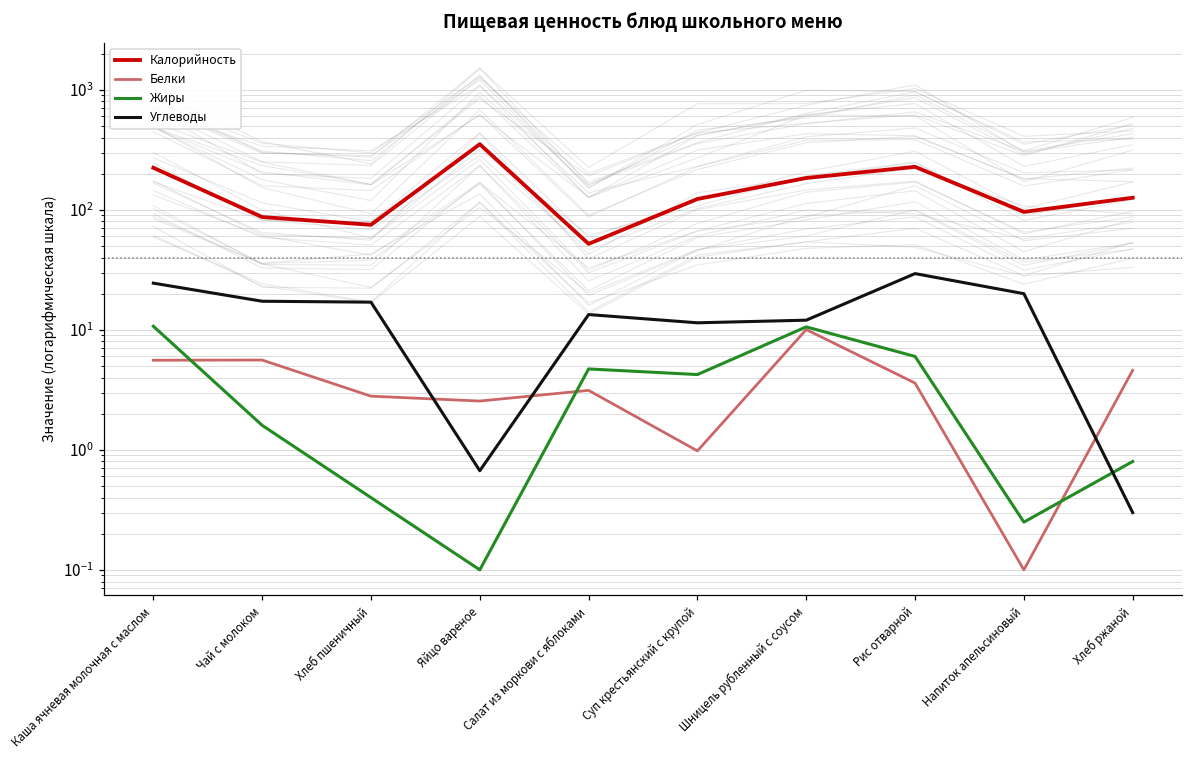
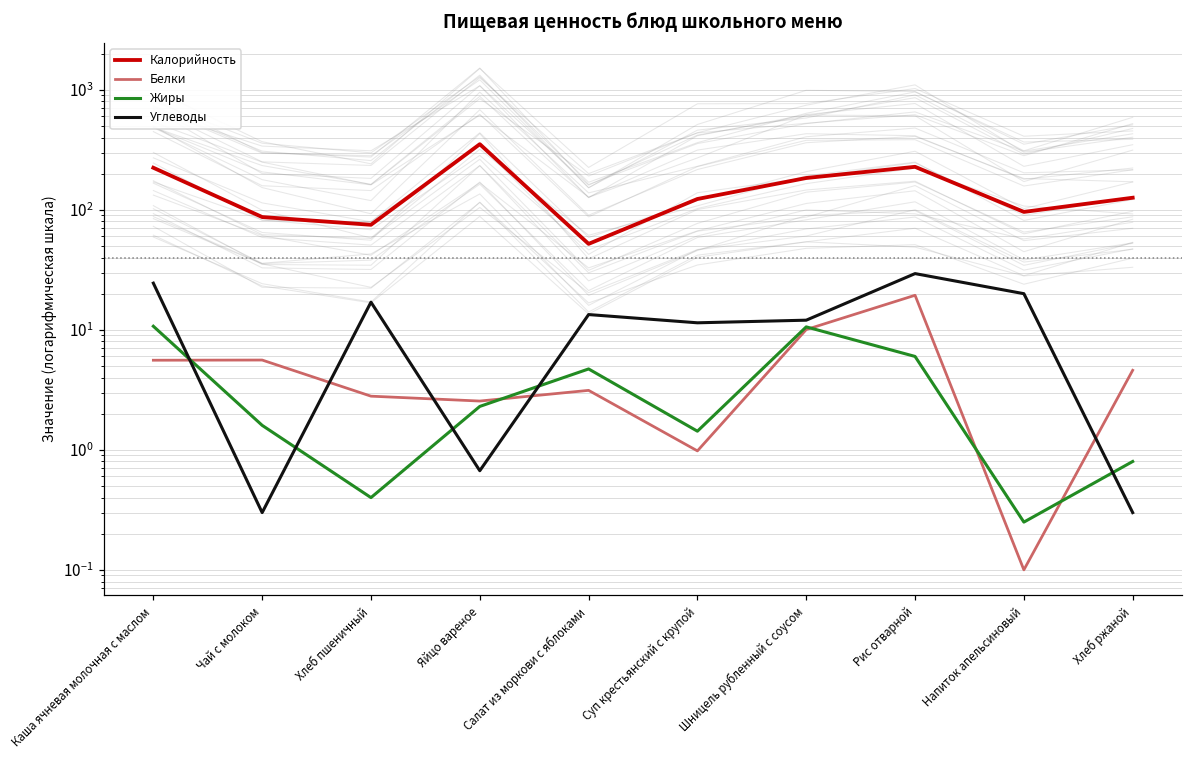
  {
    "Калорийность": {
      "Каша ячневая молочная с маслом": 220,
      "Чай с молоком": 90,
      "Хлеб пшеничный": 80,
      "Салат из моркови с яблоками": 50,
      "Напиток апельсиновый": 100
    },
    "Белки": {
      "Каша ячневая молочная с маслом": 6,
      "Чай с молоком": 6,
      "Хлеб пшеничный": 2.8,
      "Яйцо вареное": 2.6,
      "Салат из моркови с яблоками": 3.1,
      "Суп крестьянский с крупой": 1.0,
-     "Рис отварной": 3.6,
+     "Рис отварной": 19,
      "Напиток апельсиновый": 0.1,
      "Хлеб ржаной": 4.6
    },
    "Жиры": {
      "Каша ячневая молочная с маслом": 11,
      "Чай с молоком": 1.6,
      "Хлеб пшеничный": 0.4,
-     "Яйцо вареное": 0.1,
+     "Яйцо вареное": 2.3,
      "Салат из моркови с яблоками": 4.7,
-     "Суп крестьянский с крупой": 4.2,
+     "Суп крестьянский с крупой": 1.4,
      "Рис отварной": 6,
      "Напиток апельсиновый": 0.25,
      "Хлеб ржаной": 0.8
    },
    "Углеводы": {
      "Каша ячневая молочная с маслом": 24,
-     "Чай с молоком": 17,
+     "Чай с молоком": 0.3,
      "Яйцо вареное": 0.7,
      "Суп крестьянский с крупой": 11,
      "Шницель рубленный с соусом": 12,
      "Рис отварной": 29,
      "Напиток апельсиновый": 20,
      "Хлеб ржаной": 0.3
    }
  }
